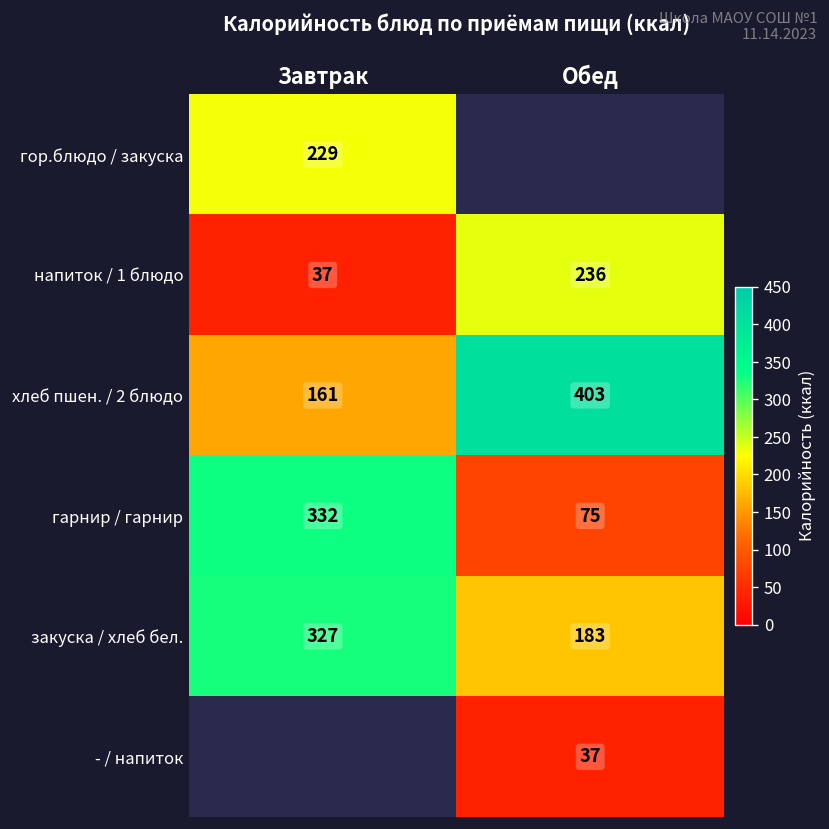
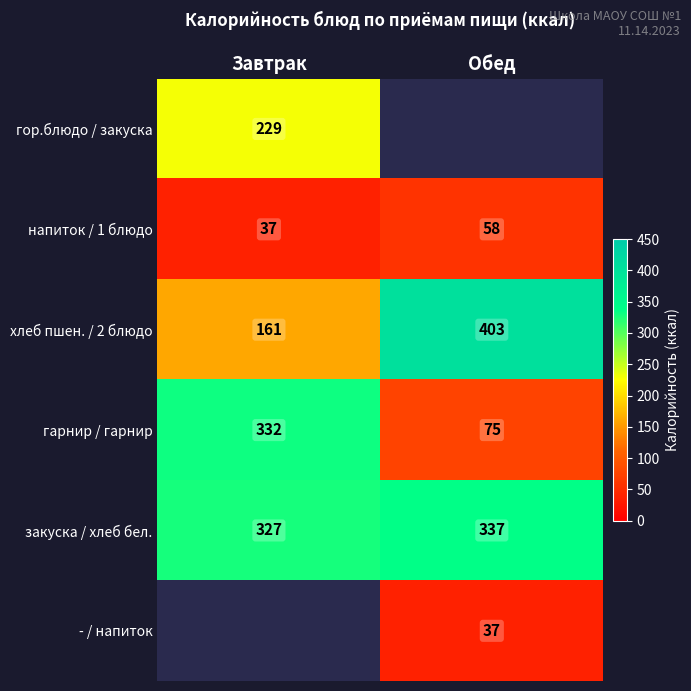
  {
    "напиток / 1 блюдо": {
-     "Обед": 236
+     "Обед": 58
    },
    "закуска / хлеб бел.": {
-     "Обед": 183
+     "Обед": 337
    }
  }
